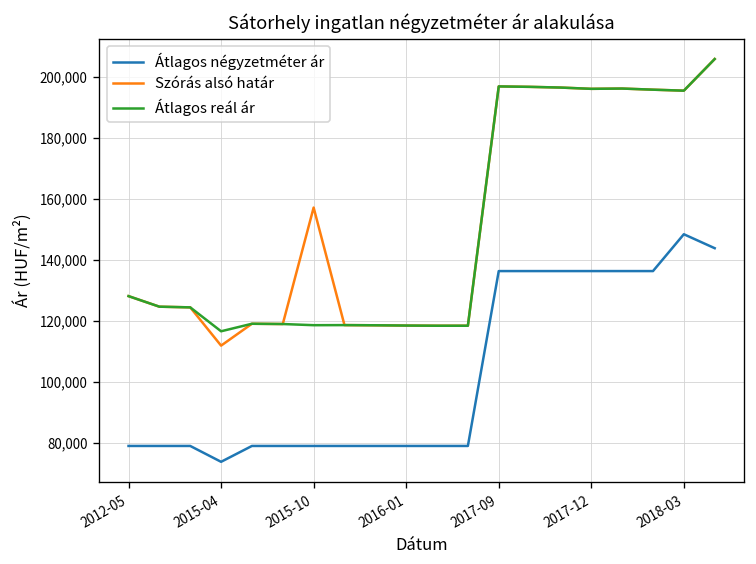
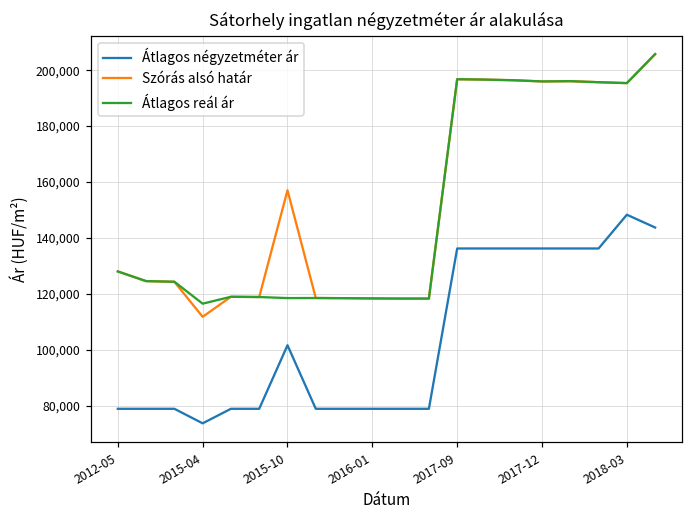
  {
    "Átlagos négyzetméter ár": {
      "2012-05": "79,000",
      "2015-04": "74,000",
-     "2015-10": "79,000",
+     "2015-10": "102,000",
      "2016-01": "79,000",
      "2017-09": "136,000",
      "2017-12": "136,000",
      "2018-03": "148,000"
    },
    "Szórás alsó határ": {
      "2015-04": "112,000",
      "2015-10": "157,000"
    },
    "Átlagos reál ár": {
      "2015-04": "117,000",
      "2015-10": "119,000"
    }
  }
